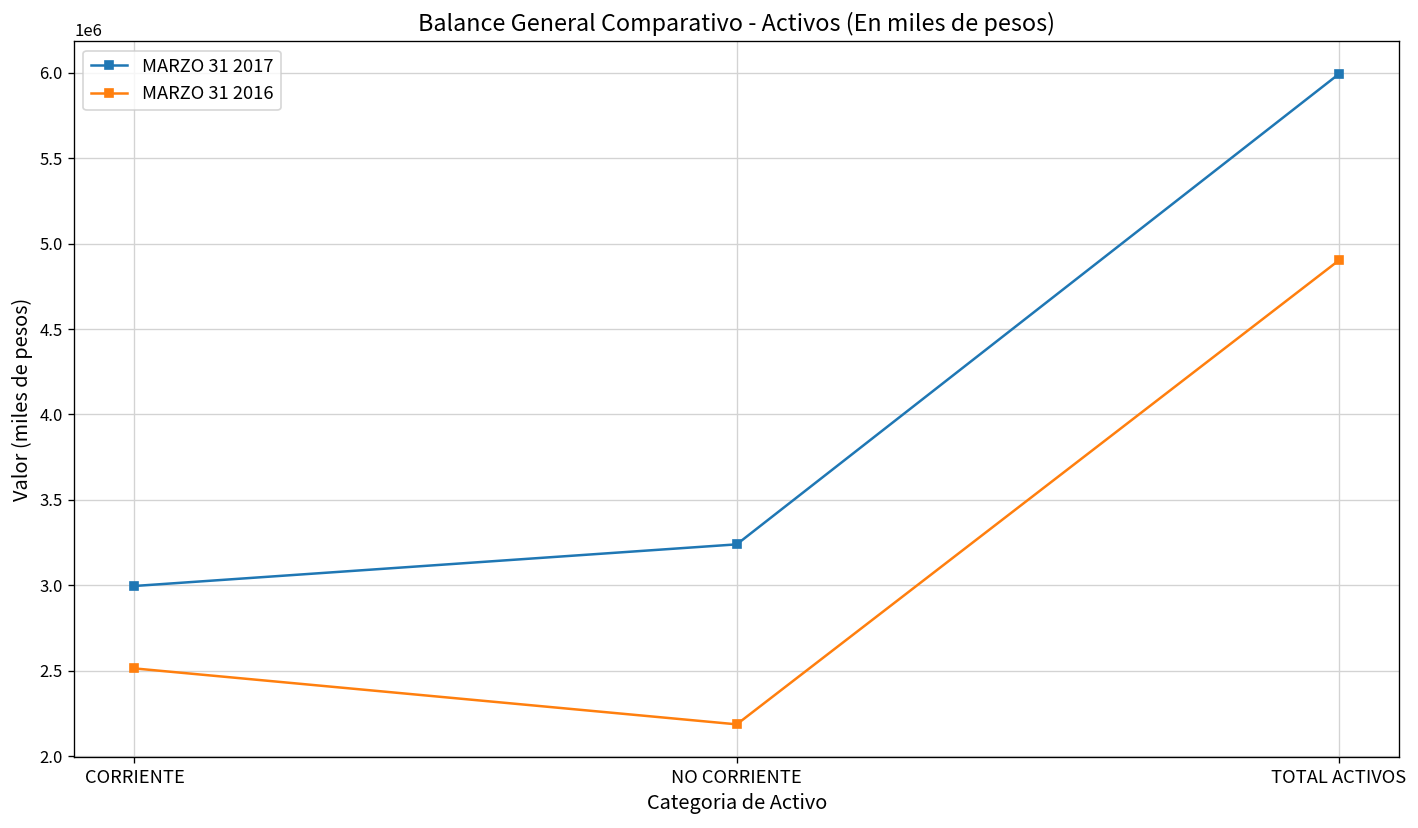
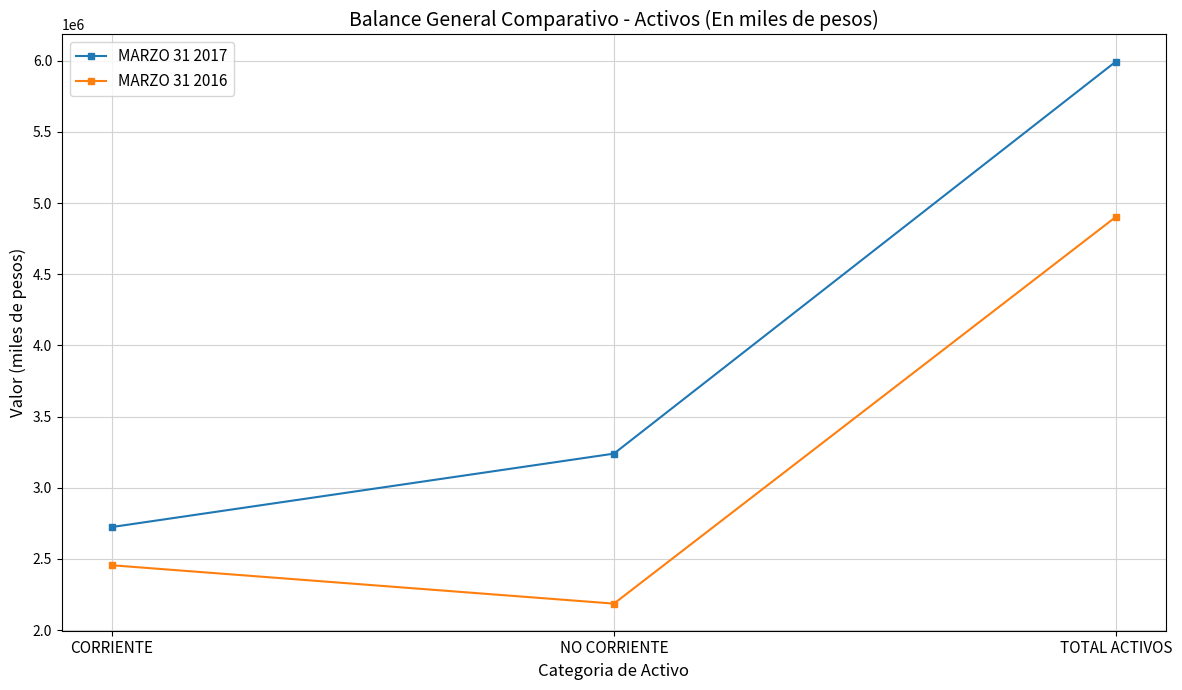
  {
    "MARZO 31 2017": {
-     "CORRIENTE": 3000000,
+     "CORRIENTE": 2720000,
      "NO CORRIENTE": 3240000,
      "TOTAL ACTIVOS": 5990000
    },
    "MARZO 31 2016": {
-     "CORRIENTE": 2510000,
+     "CORRIENTE": 2460000,
      "NO CORRIENTE": 2190000,
      "TOTAL ACTIVOS": 4900000
    }
  }
